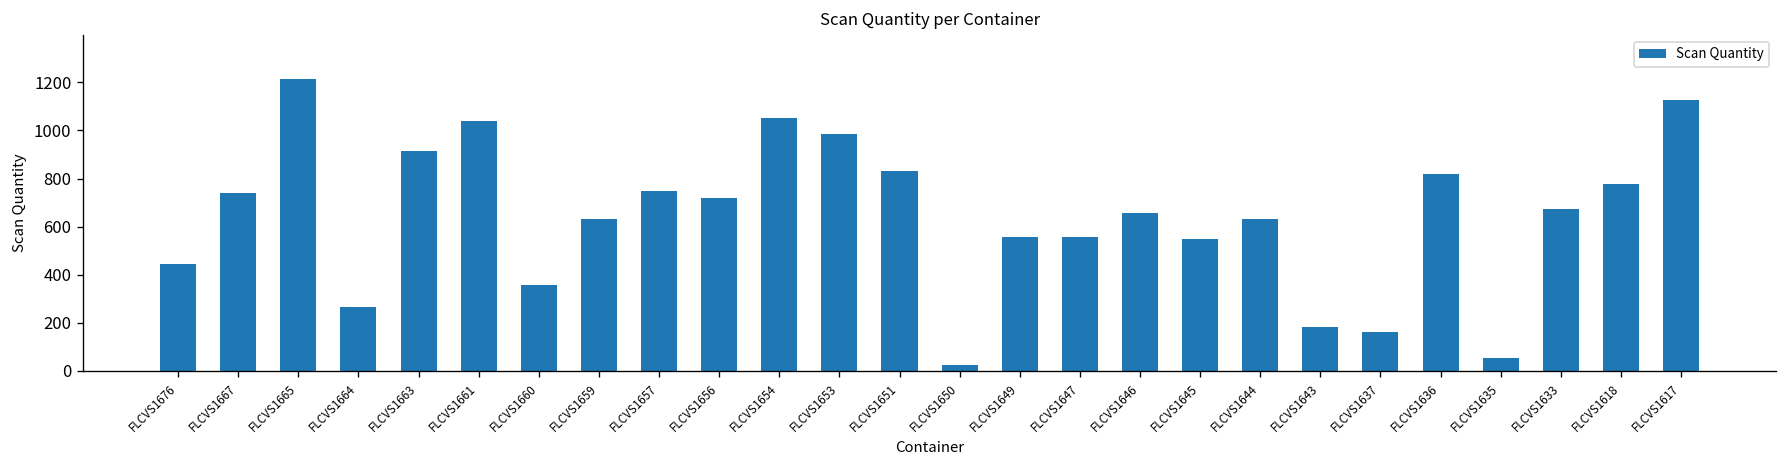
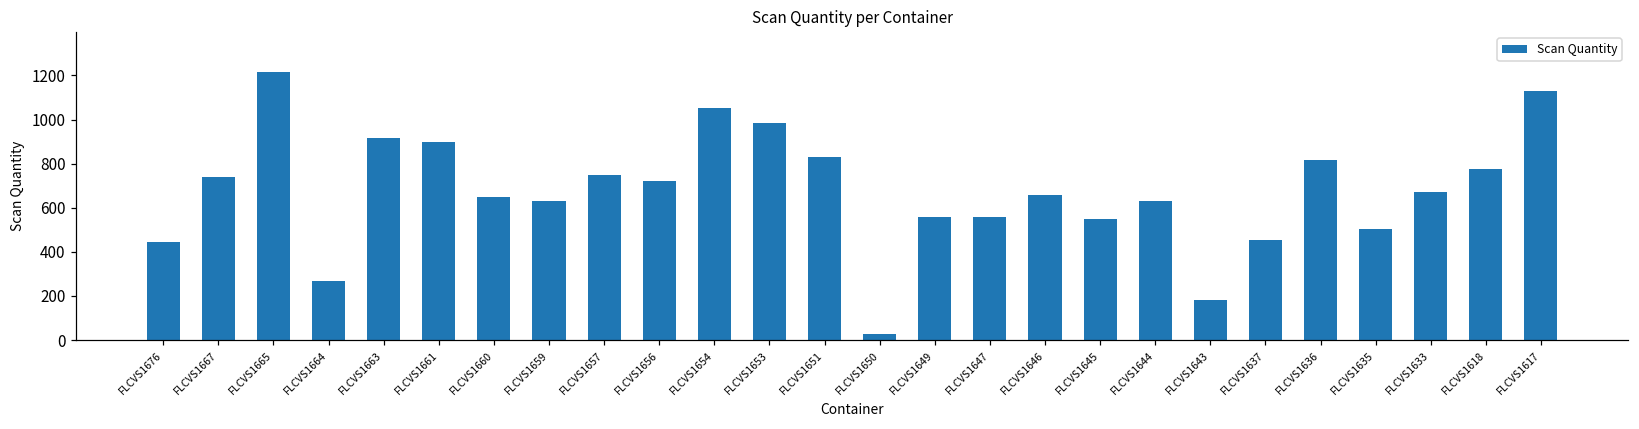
  {
    "FLCVS1676": 440,
    "FLCVS1667": 740,
    "FLCVS1665": 1210,
    "FLCVS1664": 270,
    "FLCVS1663": 920,
-   "FLCVS1661": 1040,
-   "FLCVS1660": 360,
+   "FLCVS1661": 900,
+   "FLCVS1660": 650,
    "FLCVS1659": 630,
    "FLCVS1657": 750,
    "FLCVS1656": 720,
    "FLCVS1654": 1050,
    "FLCVS1653": 990,
    "FLCVS1651": 830,
    "FLCVS1650": 30,
    "FLCVS1649": 560,
    "FLCVS1647": 560,
    "FLCVS1646": 660,
    "FLCVS1645": 550,
    "FLCVS1644": 630,
    "FLCVS1643": 180,
-   "FLCVS1637": 160,
+   "FLCVS1637": 460,
    "FLCVS1636": 820,
-   "FLCVS1635": 50,
+   "FLCVS1635": 500,
    "FLCVS1633": 670,
    "FLCVS1618": 780,
    "FLCVS1617": 1130
  }
